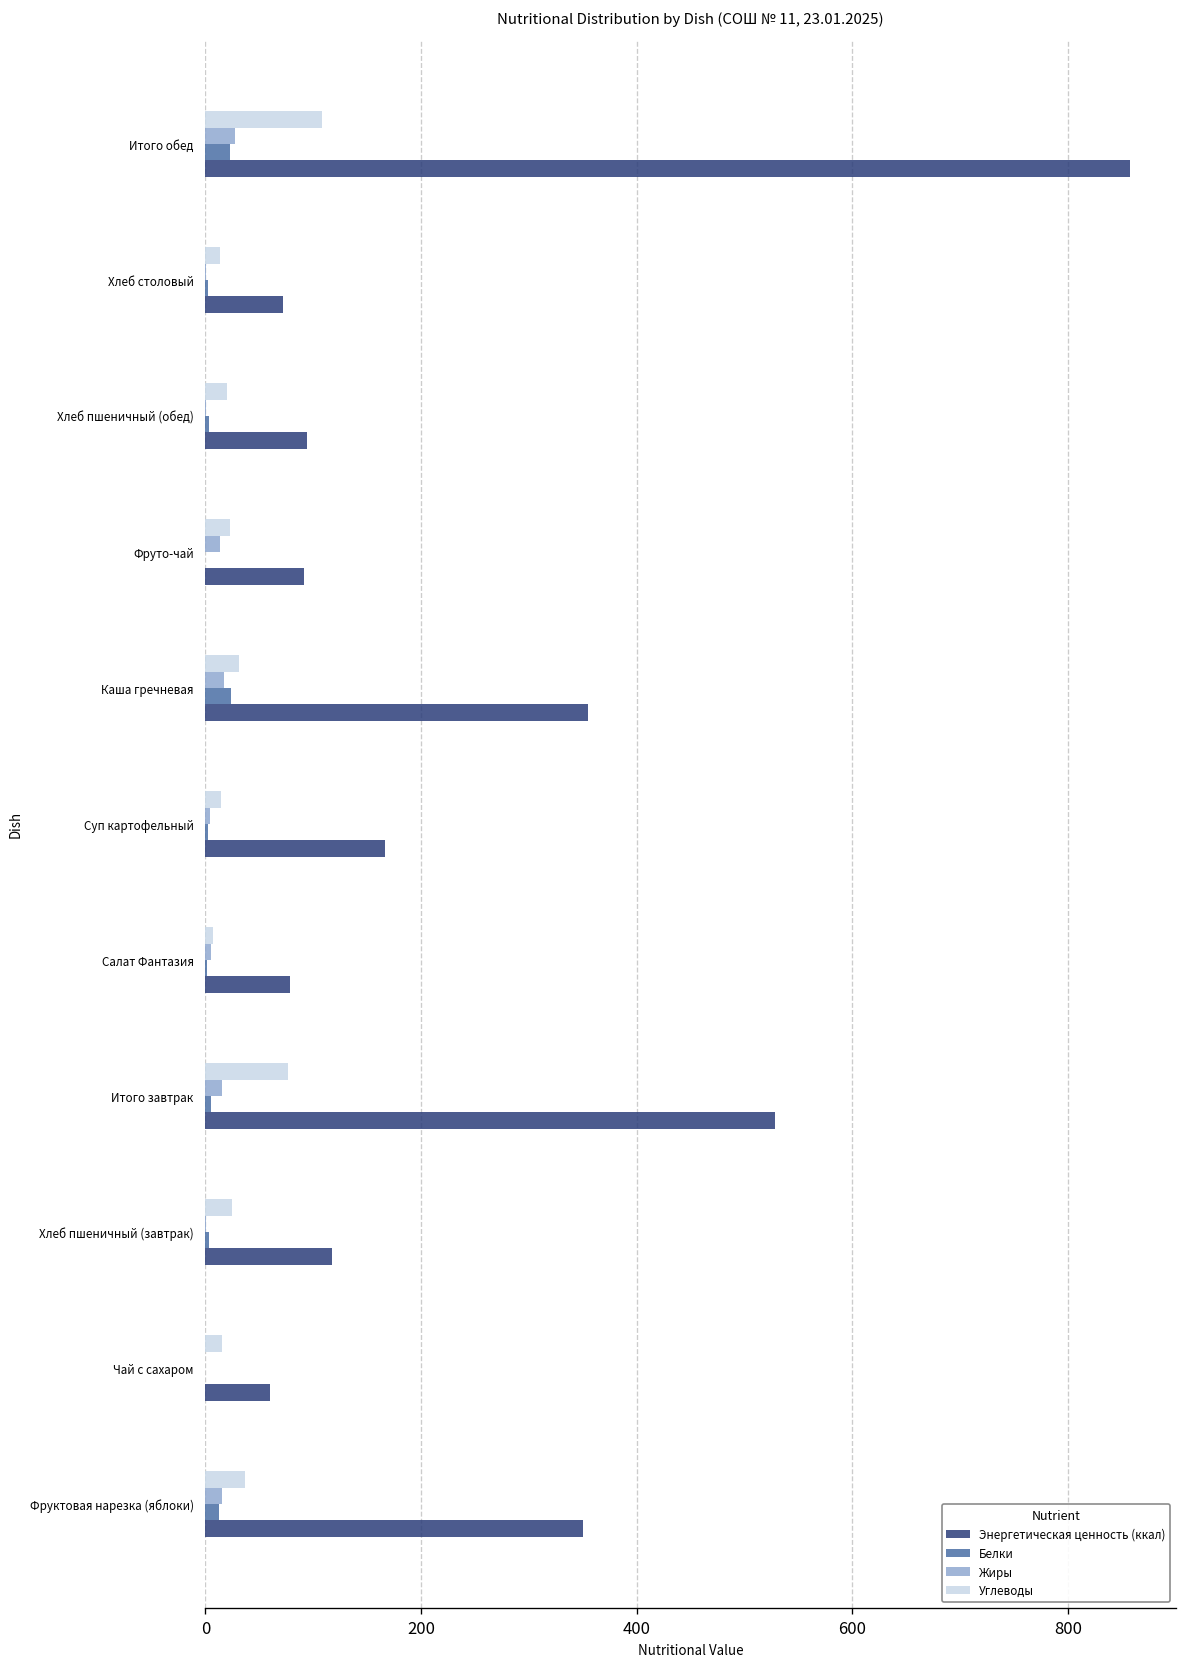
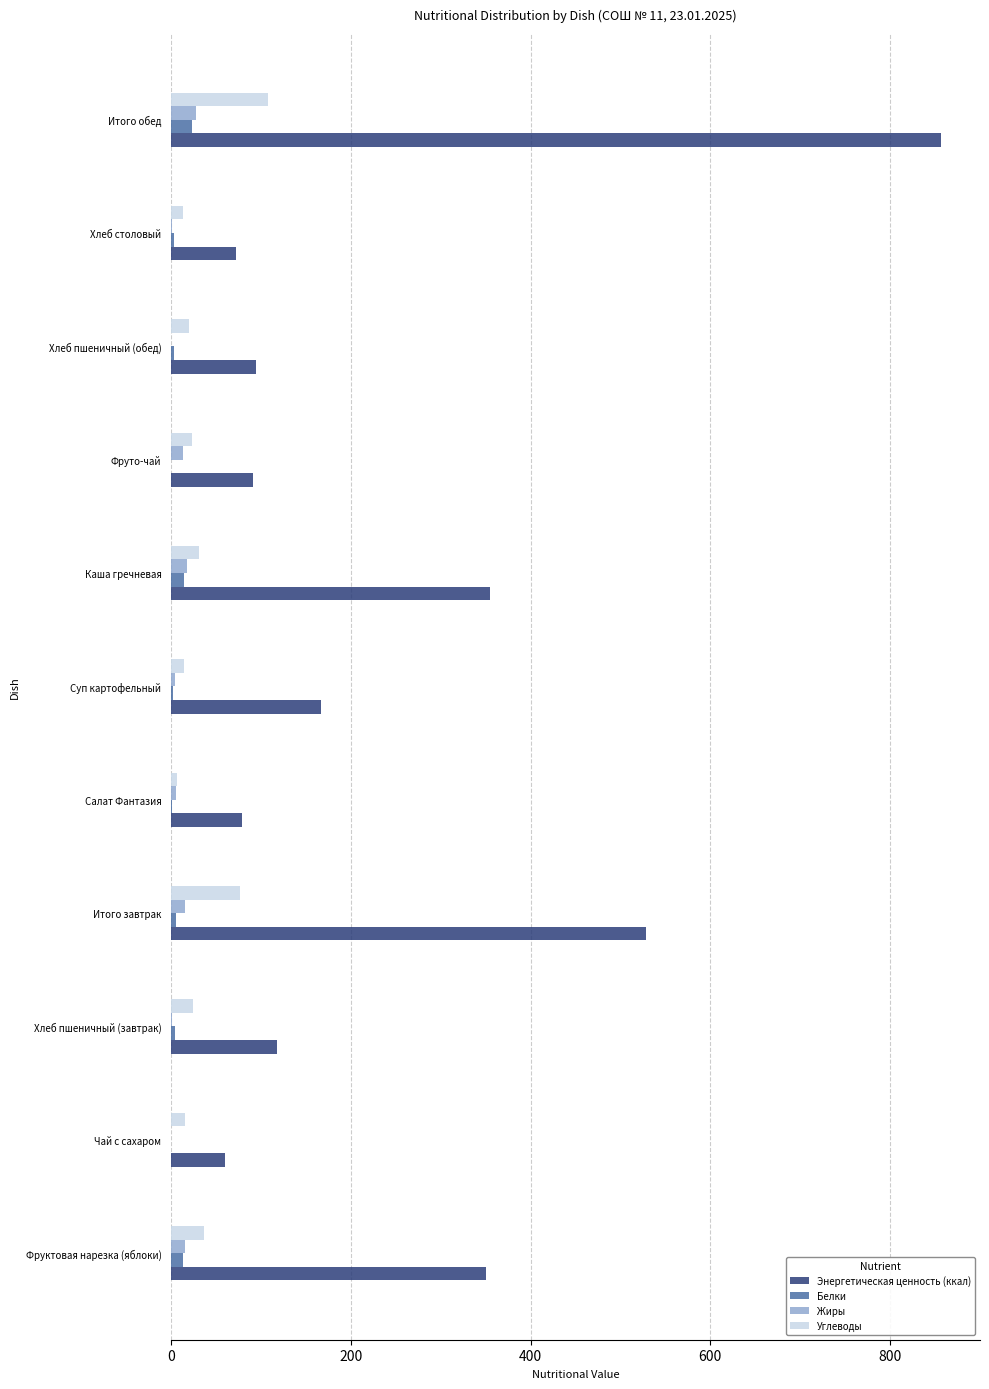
  {
    "Энергетическая ценность (ккал)": {
      "Итого обед": 860,
      "Хлеб столовый": 70,
      "Хлеб пшеничный (обед)": 90,
      "Фруто-чай": 90,
      "Каша гречневая": 350,
      "Суп картофельный": 170,
      "Салат Фантазия": 80,
      "Итого завтрак": 530,
      "Хлеб пшеничный (завтрак)": 120,
      "Чай с сахаром": 60,
      "Фруктовая нарезка (яблоки)": 350
    },
    "Белки": {
      "Итого обед": 20,
      "Хлеб пшеничный (обед)": 0,
      "Фруто-чай": 0,
-     "Каша гречневая": 20,
+     "Каша гречневая": 10,
      "Итого завтрак": 10,
      "Хлеб пшеничный (завтрак)": 0,
      "Фруктовая нарезка (яблоки)": 10
    },
    "Жиры": {
      "Итого обед": 30,
      "Фруто-чай": 10,
      "Каша гречневая": 20,
      "Суп картофельный": 0,
      "Салат Фантазия": 10,
      "Итого завтрак": 20,
      "Чай с сахаром": 0,
      "Фруктовая нарезка (яблоки)": 20
    },
    "Углеводы": {
      "Итого обед": 110,
      "Хлеб столовый": 10,
      "Хлеб пшеничный (обед)": 20,
      "Фруто-чай": 20,
      "Каша гречневая": 30,
      "Суп картофельный": 10,
      "Салат Фантазия": 10,
      "Итого завтрак": 80,
      "Хлеб пшеничный (завтрак)": 20,
      "Чай с сахаром": 20,
      "Фруктовая нарезка (яблоки)": 40
    }
  }
